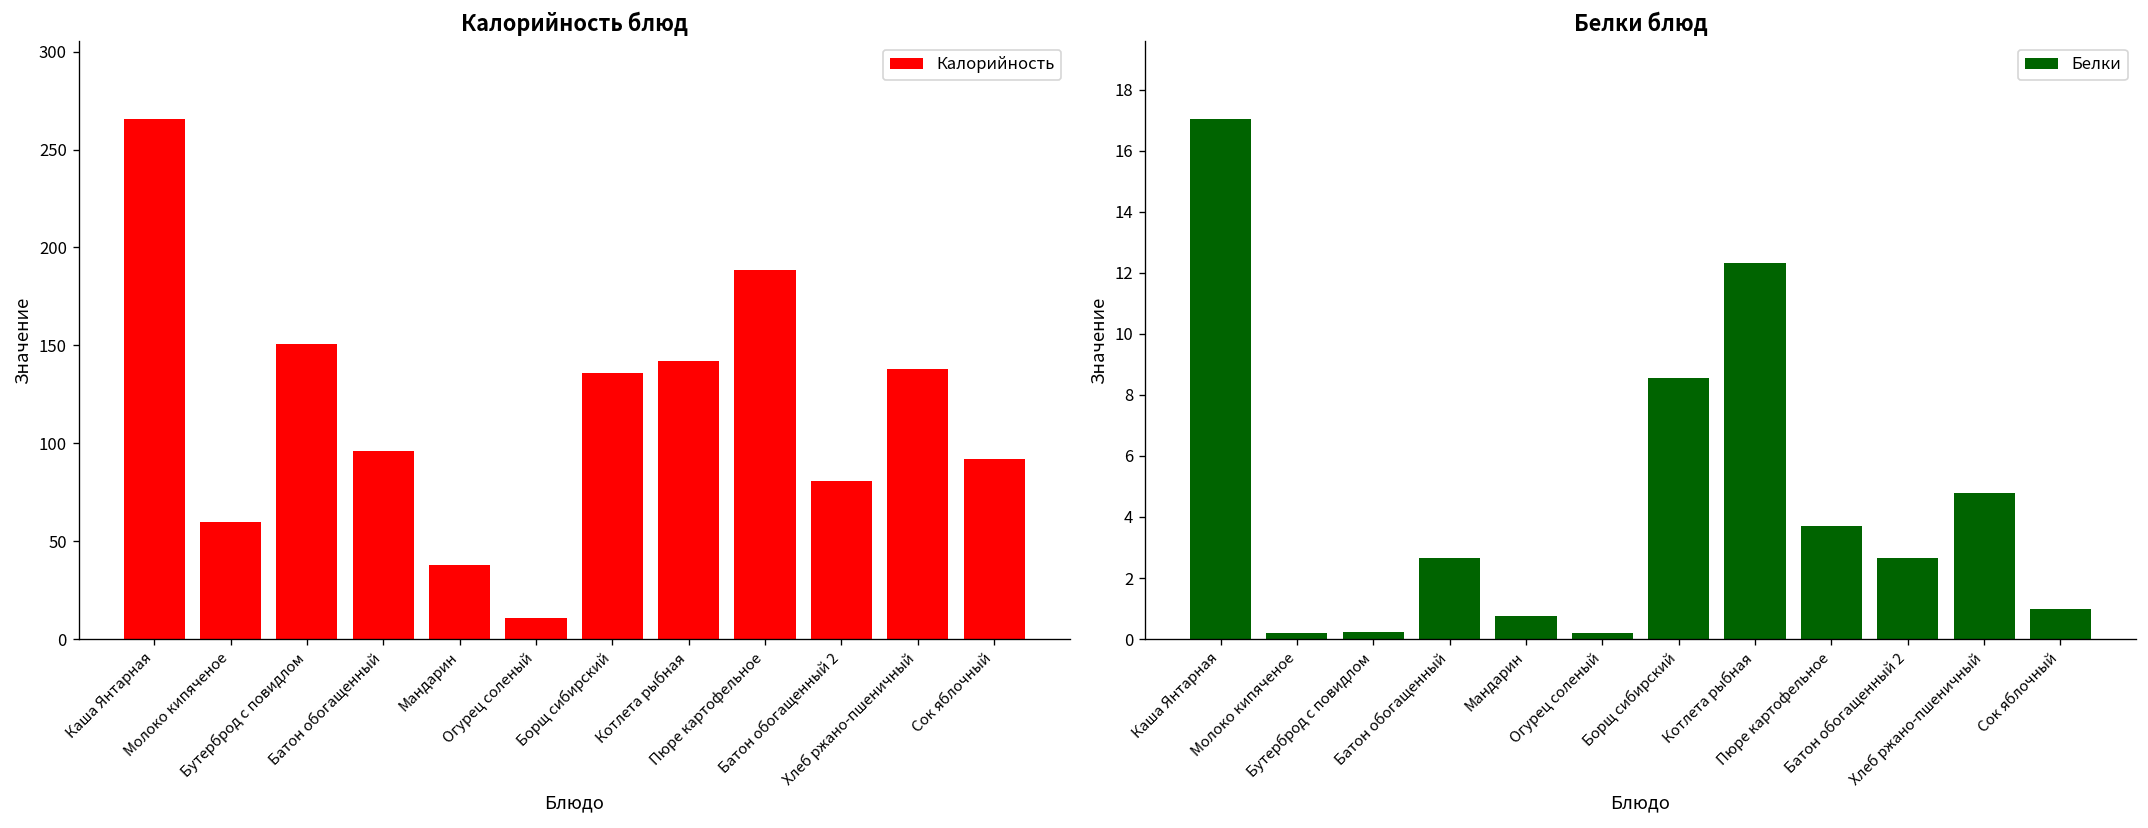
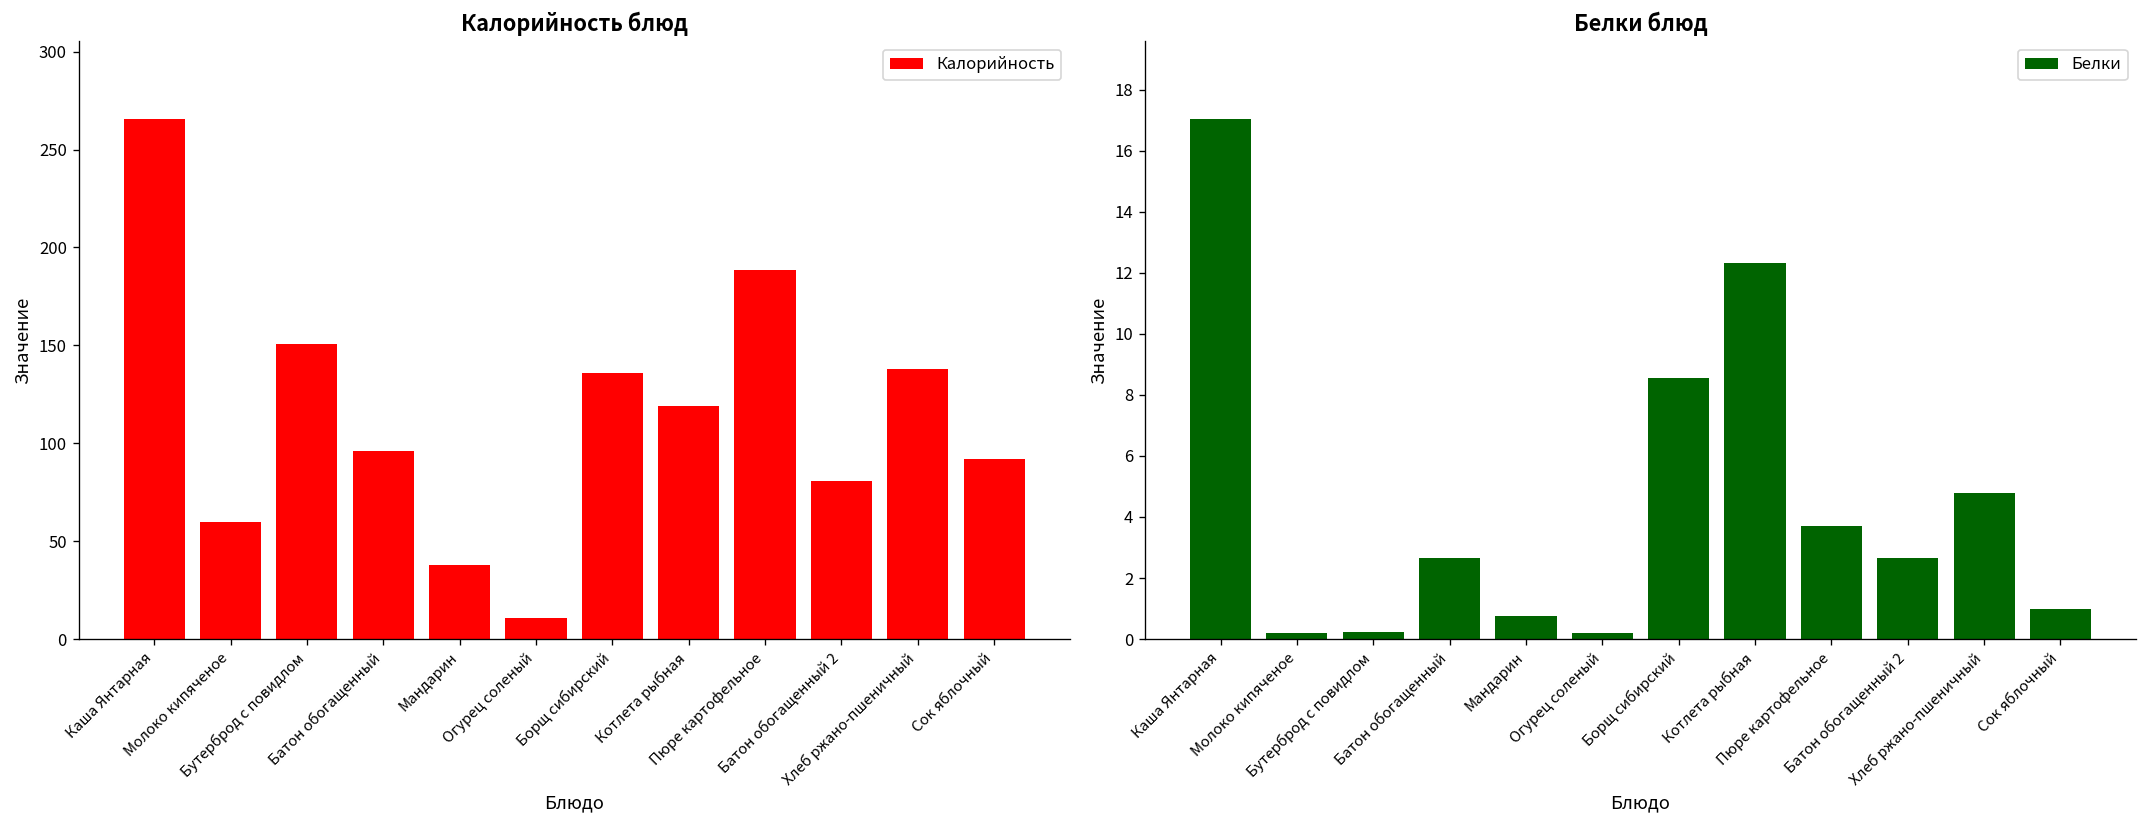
  {
    "Калорийность блюд": {
      "Каша Янтарная": 266,
      "Молоко кипяченое": 60,
      "Бутерброд с повидлом": 151,
      "Батон обогащенный": 96,
      "Мандарин": 38,
      "Огурец соленый": 11,
      "Борщ сибирский": 136,
-     "Котлета рыбная": 142,
+     "Котлета рыбная": 119,
      "Пюре картофельное": 189,
      "Батон обогащенный 2": 81,
      "Хлеб ржано-пшеничный": 138,
      "Сок яблочный": 92
    },
    "Белки блюд": {
      "Каша Янтарная": 17.0,
      "Молоко кипяченое": 0.2,
      "Бутерброд с повидлом": 0.2,
      "Батон обогащенный": 2.7,
      "Мандарин": 0.8,
      "Огурец соленый": 0.2,
      "Борщ сибирский": 8.5,
      "Котлета рыбная": 12.3,
      "Пюре картофельное": 3.7,
      "Батон обогащенный 2": 2.7,
      "Хлеб ржано-пшеничный": 4.8,
      "Сок яблочный": 1.0
    }
  }
